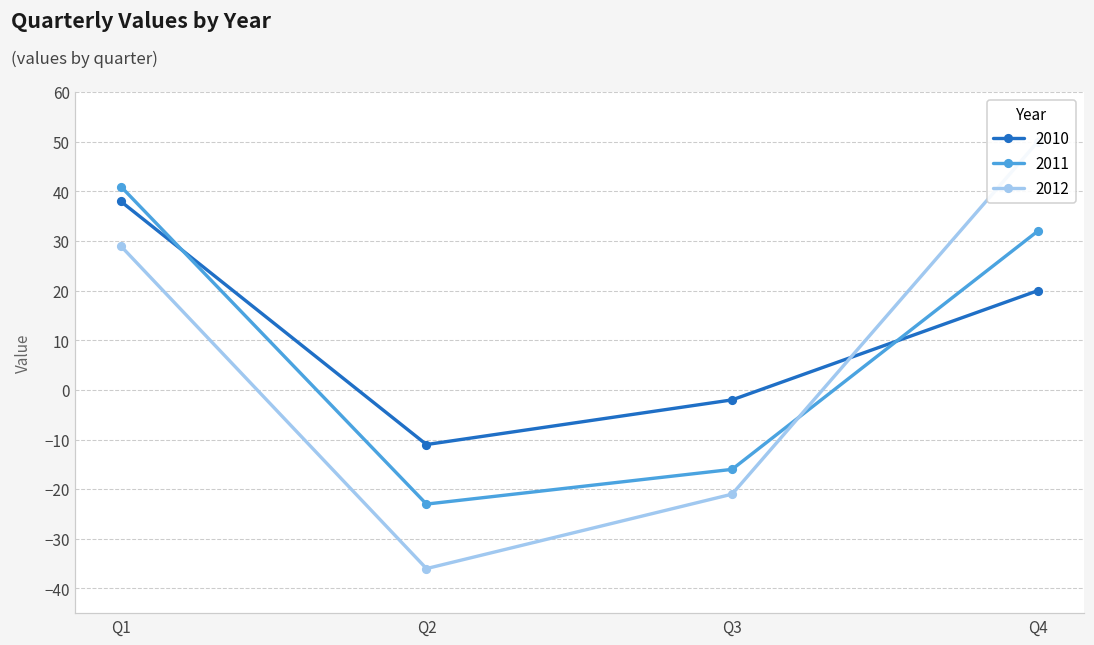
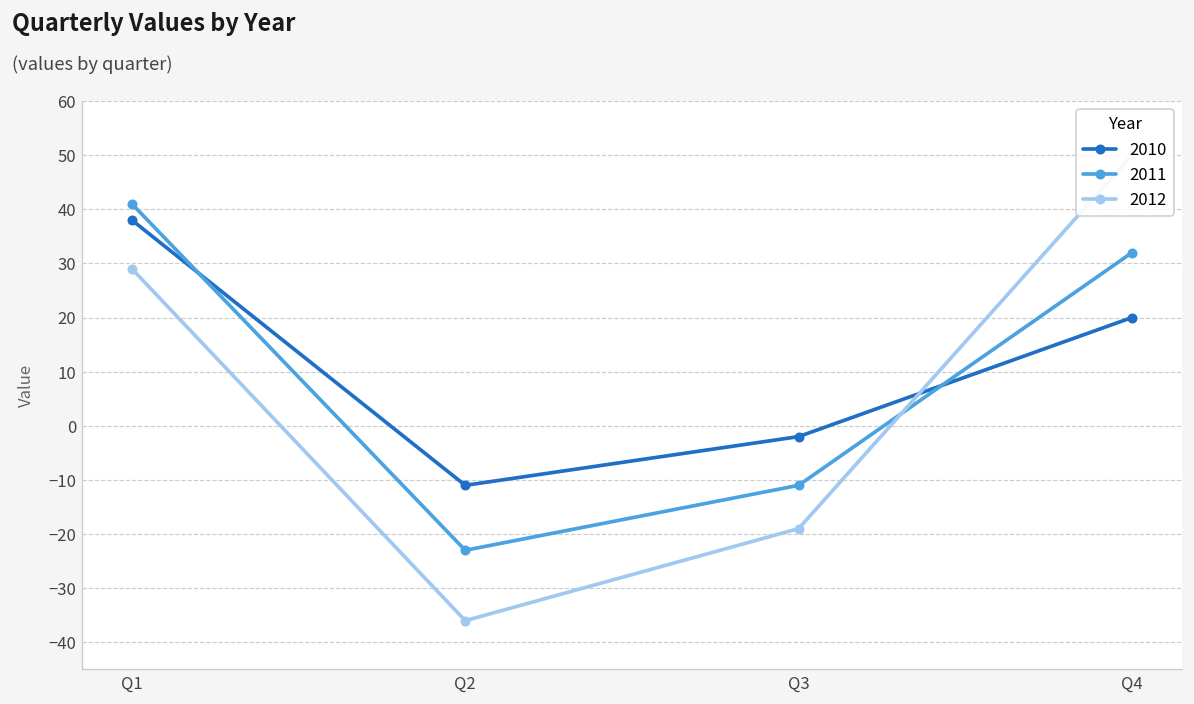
  {
    "2010": {
      "Q1": 38,
      "Q2": -11,
      "Q3": -2,
      "Q4": 20
    },
    "2011": {
      "Q1": 41,
      "Q2": -23,
-     "Q3": -16,
+     "Q3": -11,
      "Q4": 32
    },
    "2012": {
      "Q1": 29,
      "Q2": -36,
-     "Q3": -21
+     "Q3": -19
    }
  }
